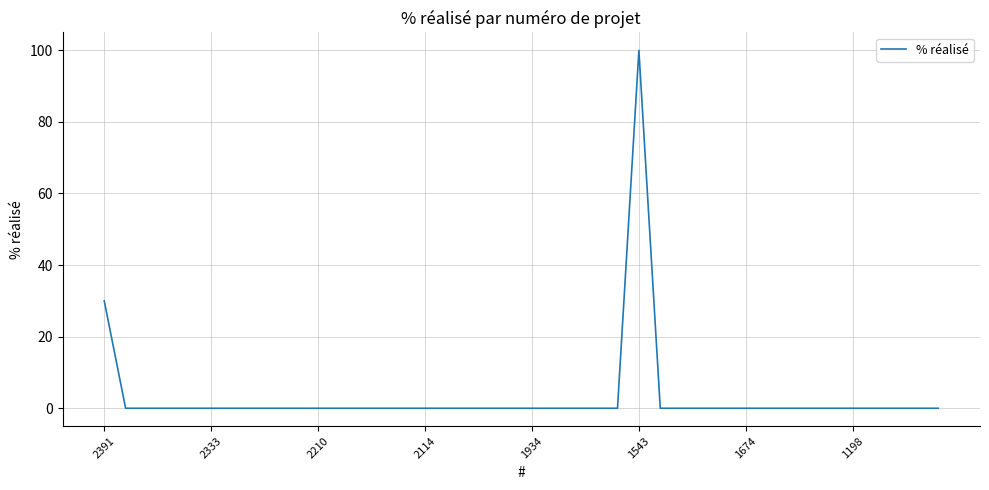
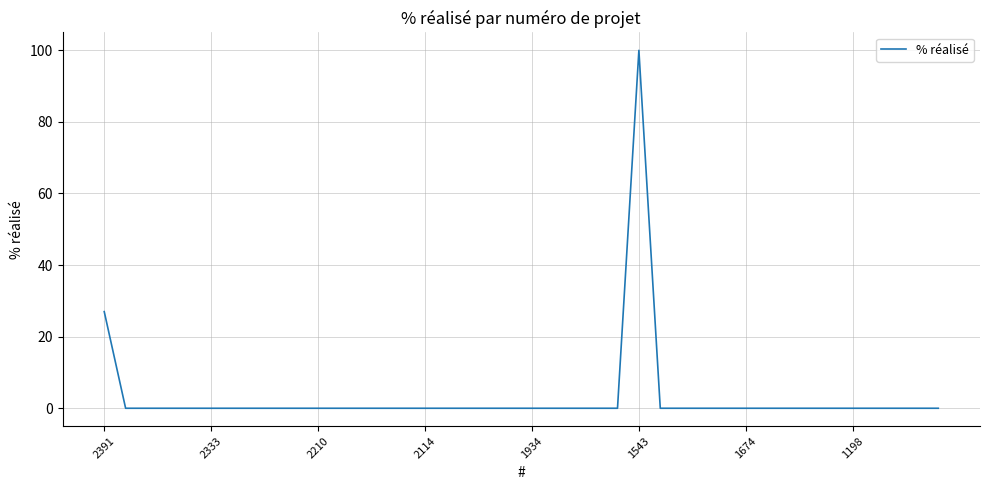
  {
-   "2391": 30,
+   "2391": 27,
    "2333": 0,
    "2210": 0,
    "2114": 0,
    "1934": 0,
    "1543": 100,
    "1674": 0,
    "1198": 0
  }
